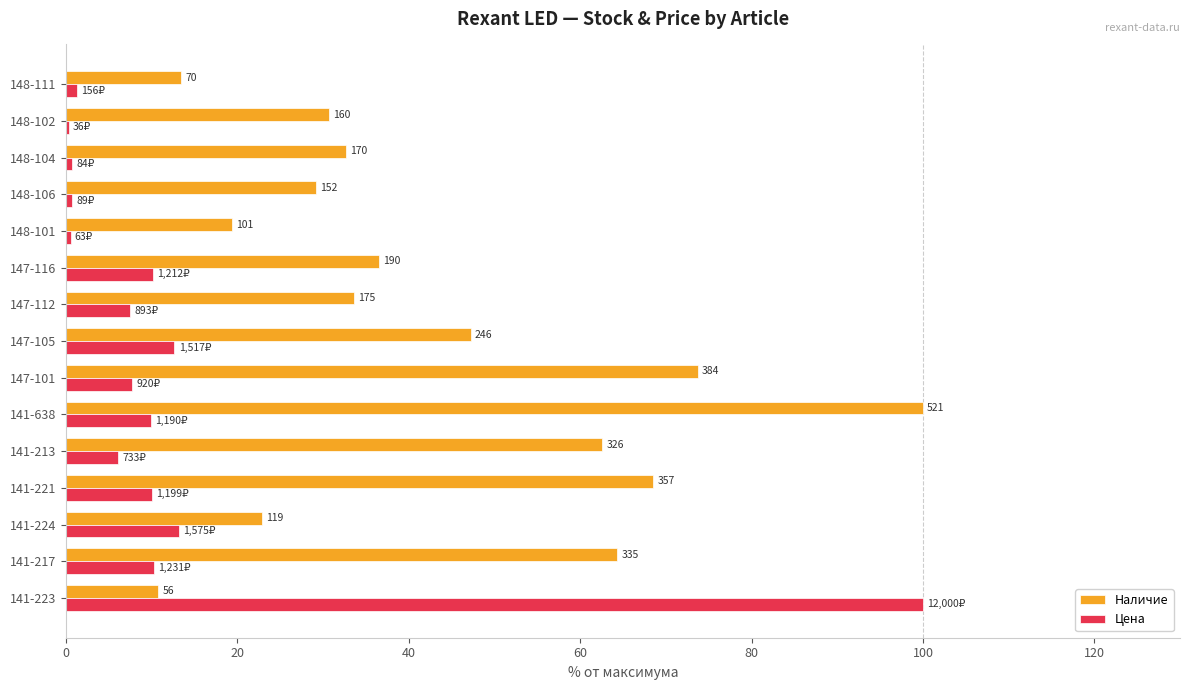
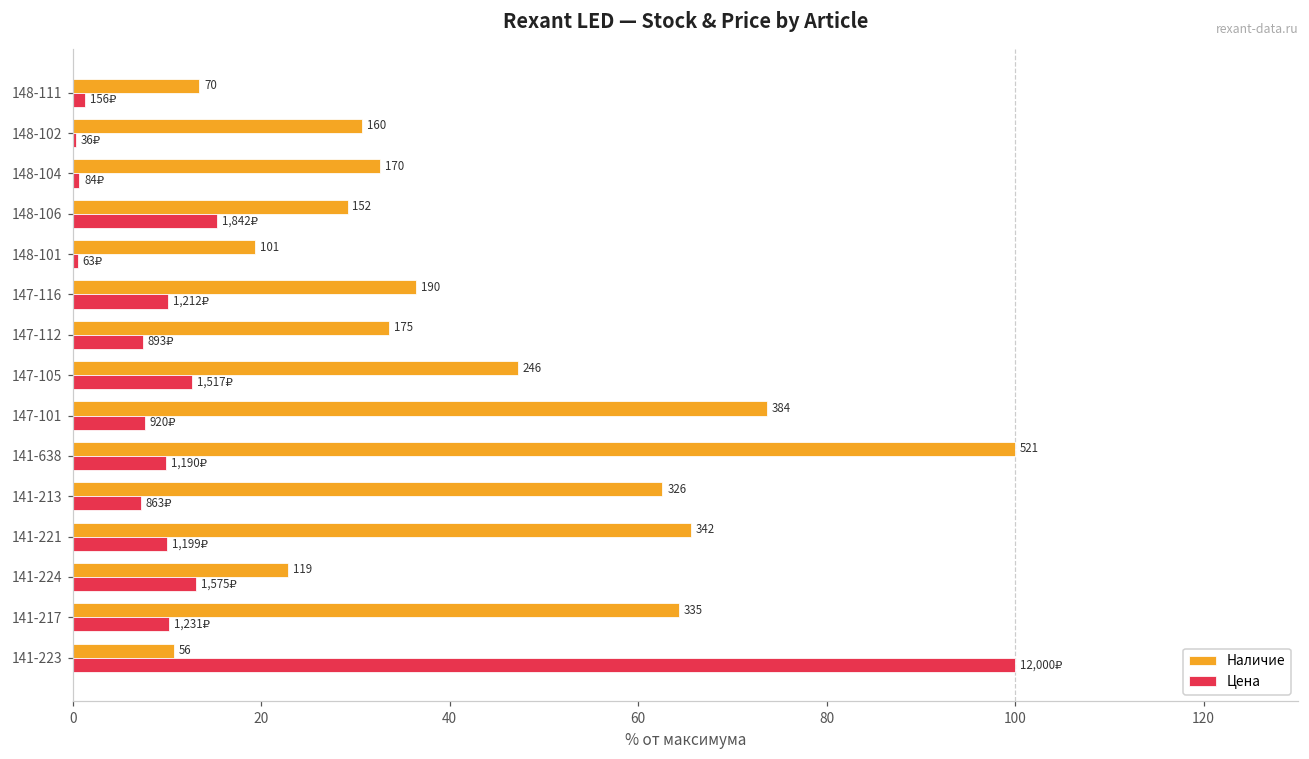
  {
    "Наличие": {
-     "141-221": "357"
+     "141-221": "342"
    },
    "Цена": {
-     "148-106": "89₽",
-     "141-213": "733₽"
+     "148-106": "1,842₽",
+     "141-213": "863₽"
    }
  }
